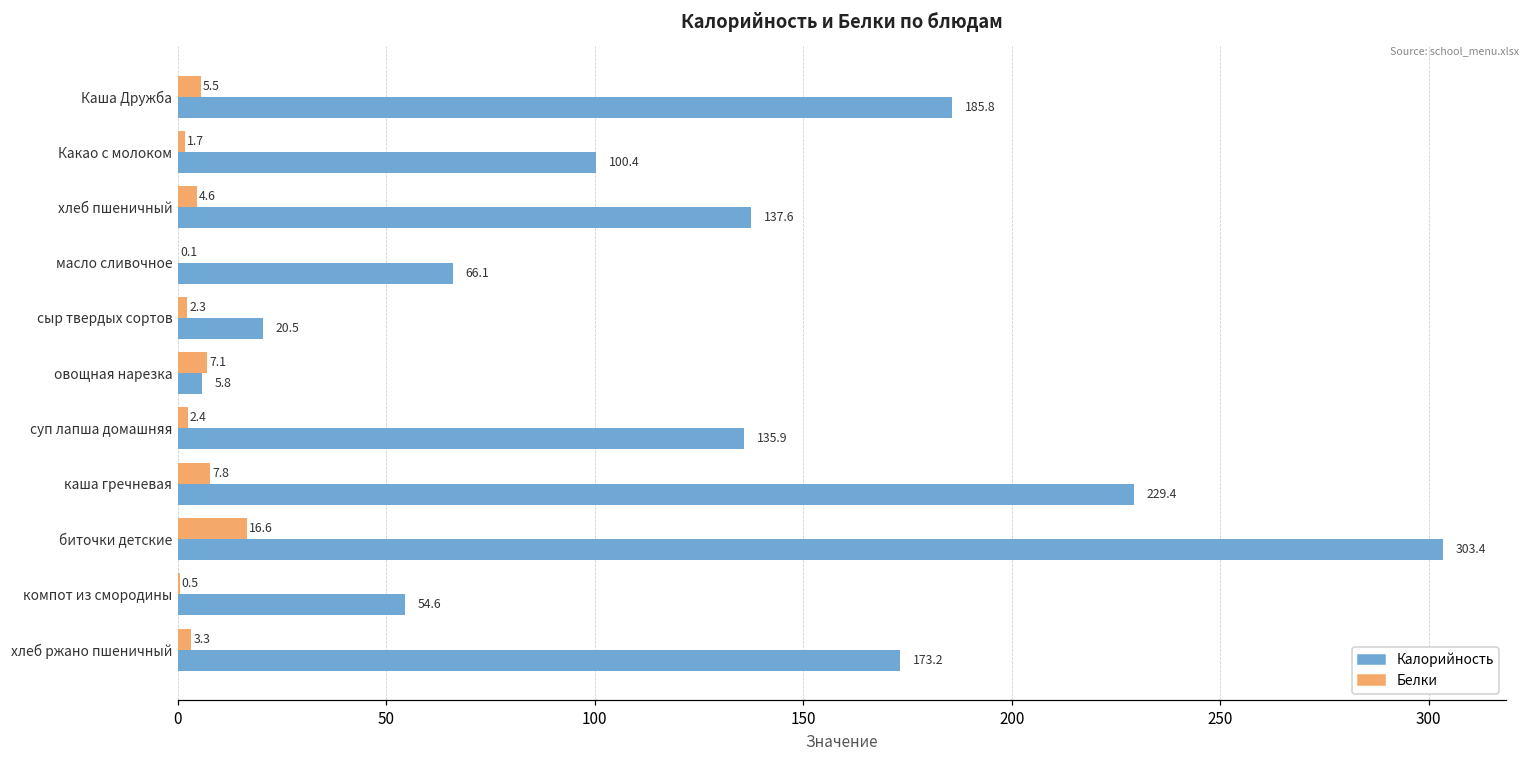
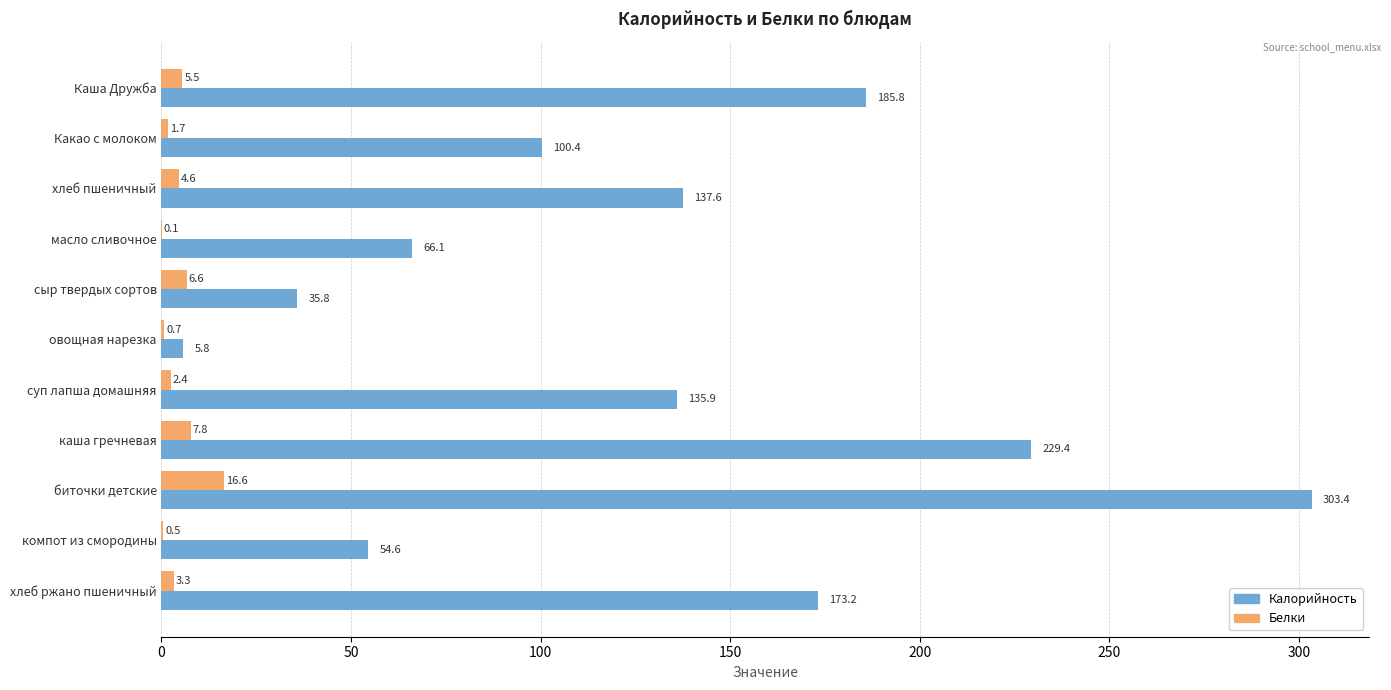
  {
    "Калорийность": {
      "Каша Дружба": 185.8,
      "Какао с молоком": 100.4,
      "хлеб пшеничный": 137.6,
      "масло сливочное": 66.1,
-     "сыр твердых сортов": 20.5,
+     "сыр твердых сортов": 35.8,
      "овощная нарезка": 5.8,
      "суп лапша домашняя": 135.9,
      "каша гречневая": 229.4,
      "биточки детские": 303.4,
      "компот из смородины": 54.6,
      "хлеб ржано пшеничный": 173.2
    },
    "Белки": {
      "Каша Дружба": 5.5,
      "Какао с молоком": 1.7,
      "хлеб пшеничный": 4.6,
      "масло сливочное": 0.1,
-     "сыр твердых сортов": 2.3,
-     "овощная нарезка": 7.1,
+     "сыр твердых сортов": 6.6,
+     "овощная нарезка": 0.7,
      "суп лапша домашняя": 2.4,
      "каша гречневая": 7.8,
      "биточки детские": 16.6,
      "компот из смородины": 0.5,
      "хлеб ржано пшеничный": 3.3
    }
  }
